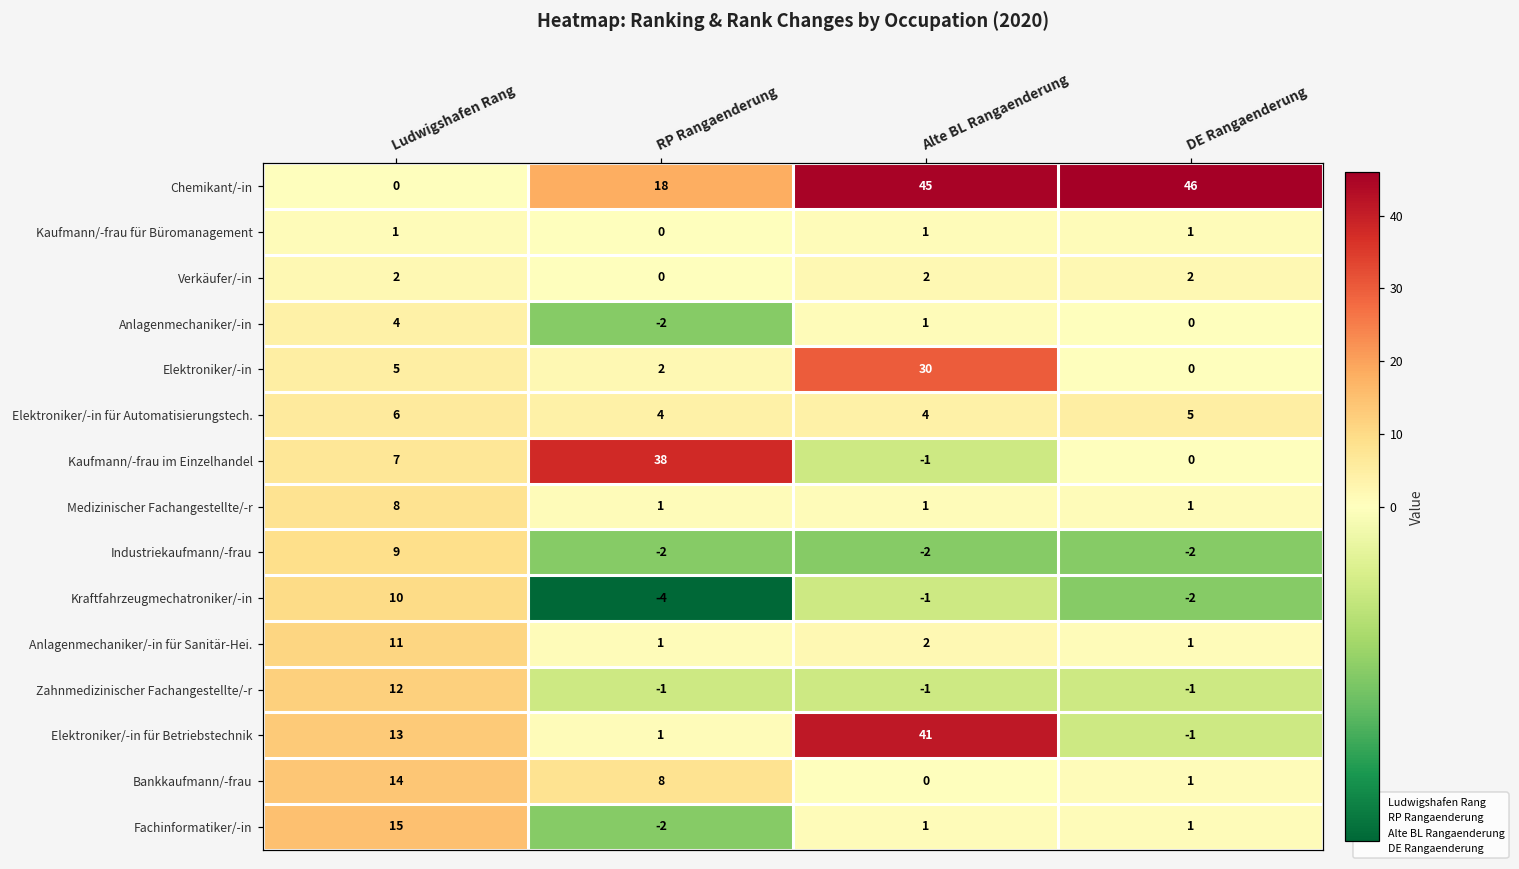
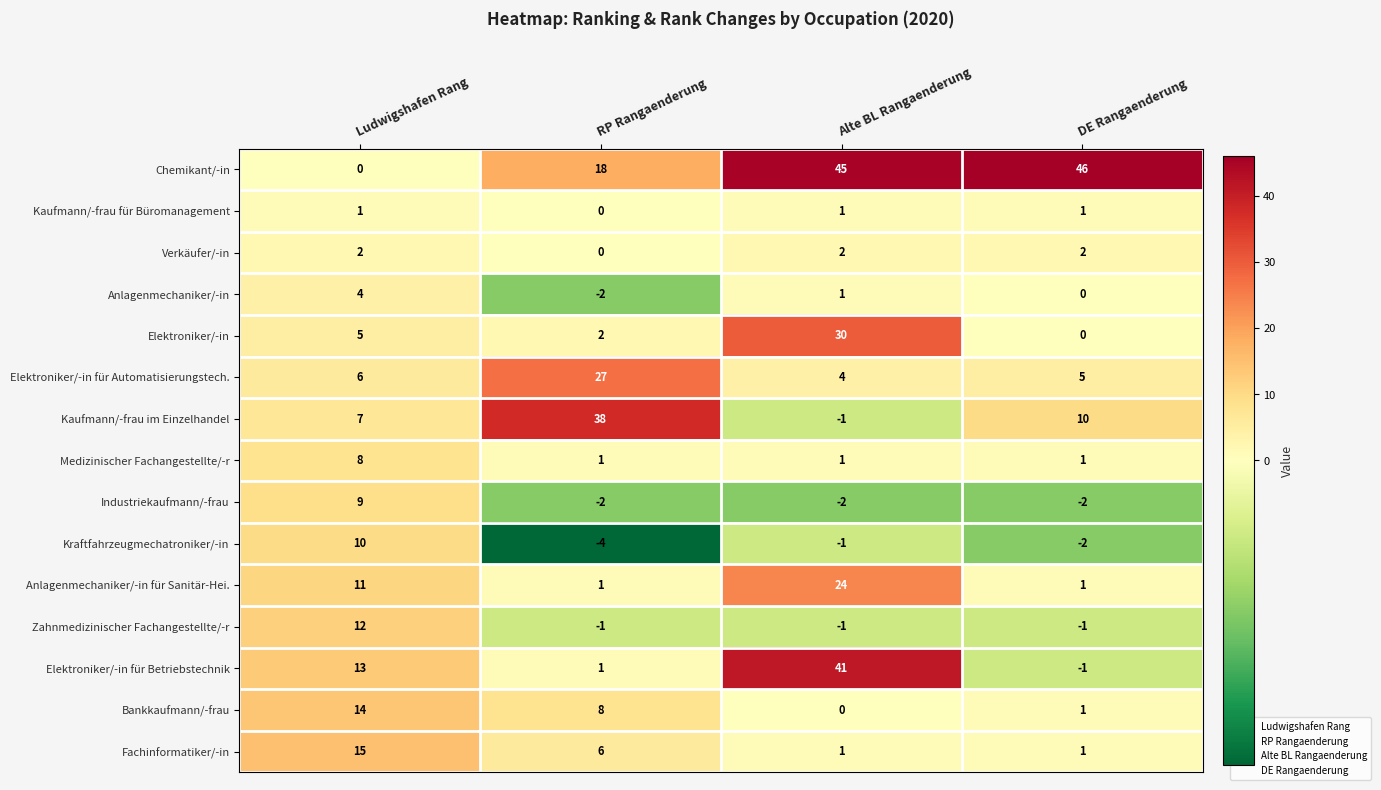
  {
    "Chemikant/-in": {
      "Ludwigshafen Rang": 0,
      "RP Rangaenderung": 18,
      "Alte BL Rangaenderung": 45,
      "DE Rangaenderung": 46
    },
    "Kaufmann/-frau für Büromanagement": {
      "Ludwigshafen Rang": 1,
      "RP Rangaenderung": 0,
      "Alte BL Rangaenderung": 1,
      "DE Rangaenderung": 1
    },
    "Verkäufer/-in": {
      "Ludwigshafen Rang": 2,
      "RP Rangaenderung": 0,
      "Alte BL Rangaenderung": 2,
      "DE Rangaenderung": 2
    },
    "Anlagenmechaniker/-in": {
      "Ludwigshafen Rang": 4,
      "RP Rangaenderung": -2,
      "Alte BL Rangaenderung": 1,
      "DE Rangaenderung": 0
    },
    "Elektroniker/-in": {
      "Ludwigshafen Rang": 5,
      "RP Rangaenderung": 2,
      "Alte BL Rangaenderung": 30,
      "DE Rangaenderung": 0
    },
    "Elektroniker/-in für Automatisierungstech.": {
      "Ludwigshafen Rang": 6,
-     "RP Rangaenderung": 4,
+     "RP Rangaenderung": 27,
      "Alte BL Rangaenderung": 4,
      "DE Rangaenderung": 5
    },
    "Kaufmann/-frau im Einzelhandel": {
      "Ludwigshafen Rang": 7,
      "RP Rangaenderung": 38,
      "Alte BL Rangaenderung": -1,
-     "DE Rangaenderung": 0
+     "DE Rangaenderung": 10
    },
    "Medizinischer Fachangestellte/-r": {
      "Ludwigshafen Rang": 8,
      "RP Rangaenderung": 1,
      "Alte BL Rangaenderung": 1,
      "DE Rangaenderung": 1
    },
    "Industriekaufmann/-frau": {
      "Ludwigshafen Rang": 9,
      "RP Rangaenderung": -2,
      "Alte BL Rangaenderung": -2,
      "DE Rangaenderung": -2
    },
    "Kraftfahrzeugmechatroniker/-in": {
      "Ludwigshafen Rang": 10,
      "RP Rangaenderung": -4,
      "Alte BL Rangaenderung": -1,
      "DE Rangaenderung": -2
    },
    "Anlagenmechaniker/-in für Sanitär-Hei.": {
      "Ludwigshafen Rang": 11,
      "RP Rangaenderung": 1,
-     "Alte BL Rangaenderung": 2,
+     "Alte BL Rangaenderung": 24,
      "DE Rangaenderung": 1
    },
    "Zahnmedizinischer Fachangestellte/-r": {
      "Ludwigshafen Rang": 12,
      "RP Rangaenderung": -1,
      "Alte BL Rangaenderung": -1,
      "DE Rangaenderung": -1
    },
    "Elektroniker/-in für Betriebstechnik": {
      "Ludwigshafen Rang": 13,
      "RP Rangaenderung": 1,
      "Alte BL Rangaenderung": 41,
      "DE Rangaenderung": -1
    },
    "Bankkaufmann/-frau": {
      "Ludwigshafen Rang": 14,
      "RP Rangaenderung": 8,
      "Alte BL Rangaenderung": 0,
      "DE Rangaenderung": 1
    },
    "Fachinformatiker/-in": {
      "Ludwigshafen Rang": 15,
-     "RP Rangaenderung": -2,
+     "RP Rangaenderung": 6,
      "Alte BL Rangaenderung": 1,
      "DE Rangaenderung": 1
    }
  }
